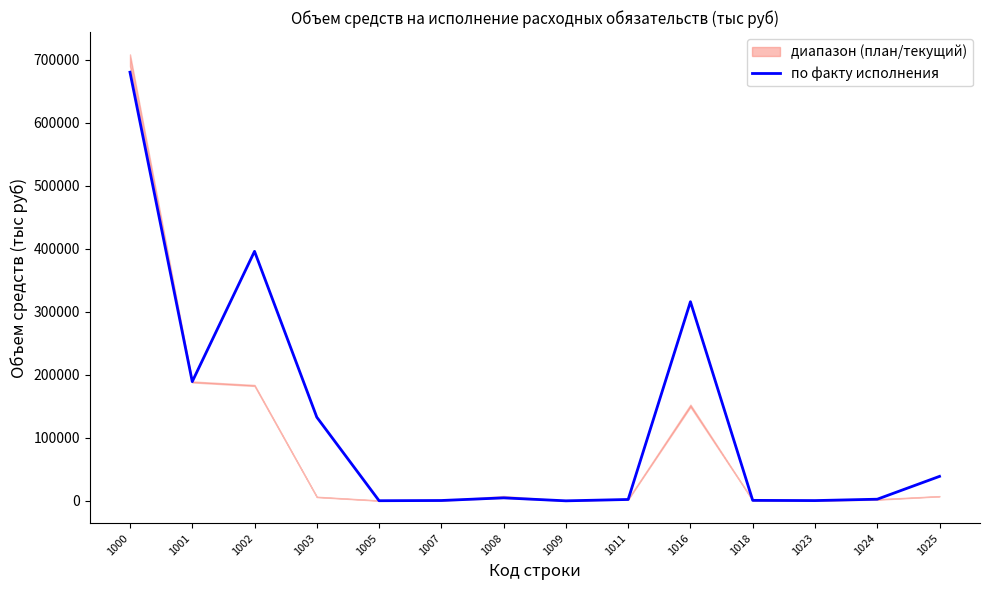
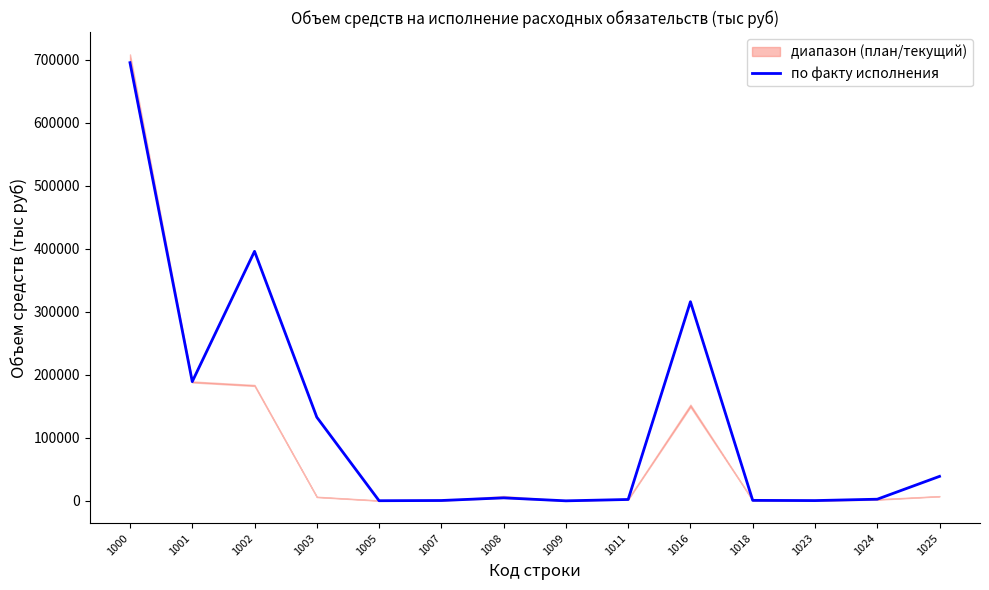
  {
    "по факту исполнения": {
-     "1000": 680000,
+     "1000": 700000,
      "1002": 400000,
      "1003": 130000,
      "1016": 320000,
      "1025": 40000
    }
  }
